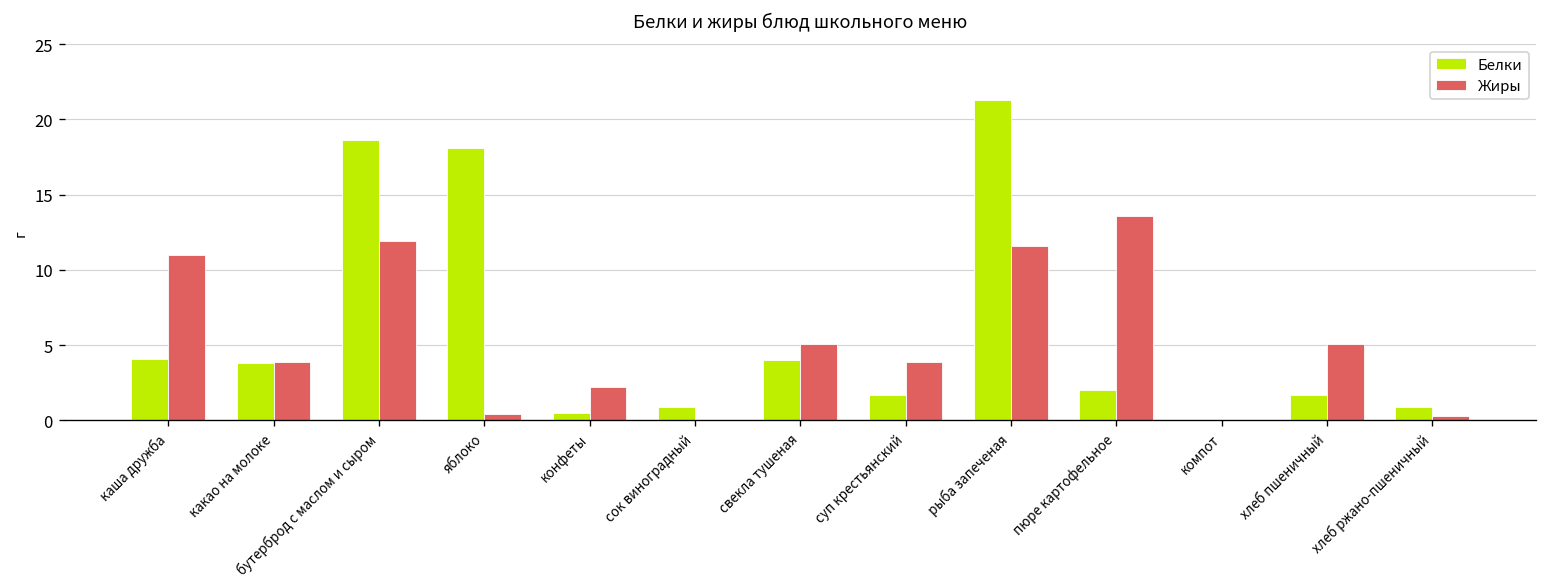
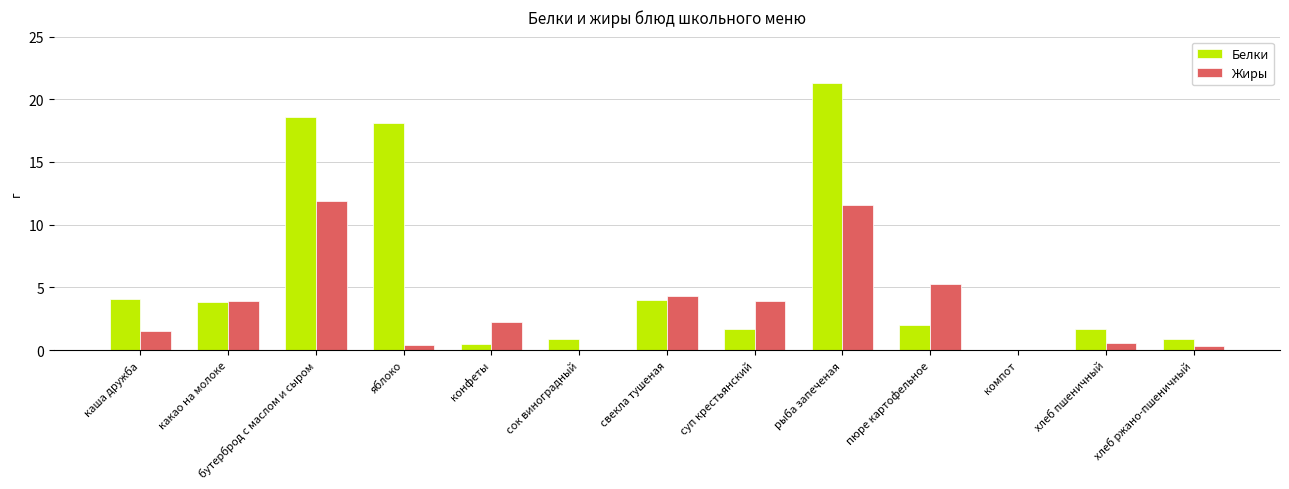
  {
    "Белки": {
      "каша дружба": 4.1,
      "какао на молоке": 3.8,
      "бутерброд с маслом и сыром": 18.6,
      "яблоко": 18.1,
      "конфеты": 0.5,
      "сок виноградный": 0.9,
      "свекла тушеная": 4.0,
      "суп крестьянский": 1.7,
      "рыба запеченая": 21.3,
      "пюре картофельное": 2.0,
      "компот": 0.0,
      "хлеб пшеничный": 1.7,
      "хлеб ржано-пшеничный": 0.9
    },
    "Жиры": {
-     "каша дружба": 11.0,
+     "каша дружба": 1.5,
      "какао на молоке": 3.9,
      "бутерброд с маслом и сыром": 11.9,
      "яблоко": 0.4,
      "конфеты": 2.2,
      "сок виноградный": 0.0,
-     "свекла тушеная": 5.1,
+     "свекла тушеная": 4.3,
      "суп крестьянский": 3.9,
      "рыба запеченая": 11.6,
-     "пюре картофельное": 13.6,
+     "пюре картофельное": 5.3,
      "компот": 0.0,
-     "хлеб пшеничный": 5.1,
+     "хлеб пшеничный": 0.6,
      "хлеб ржано-пшеничный": 0.3
    }
  }
